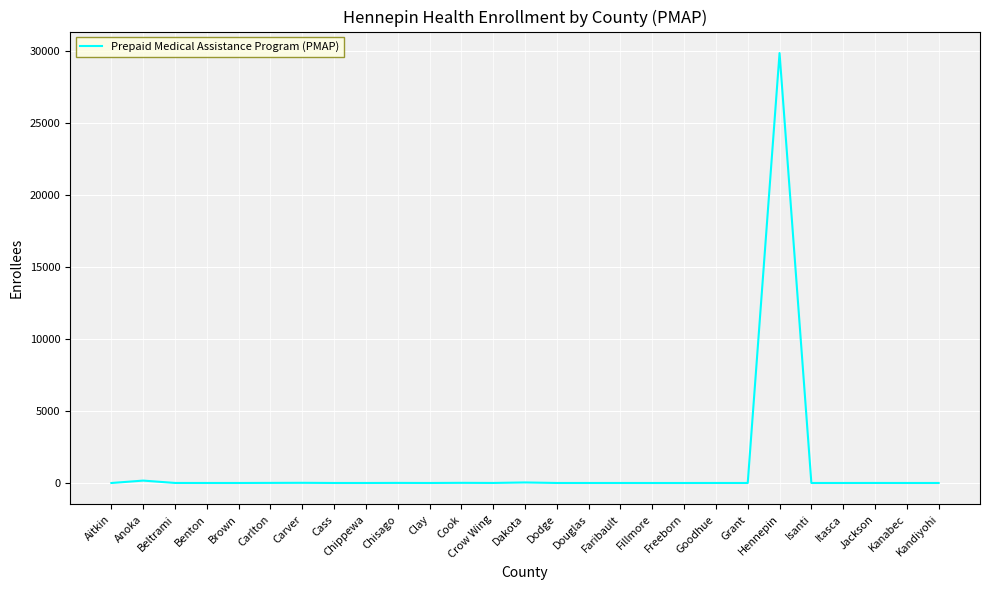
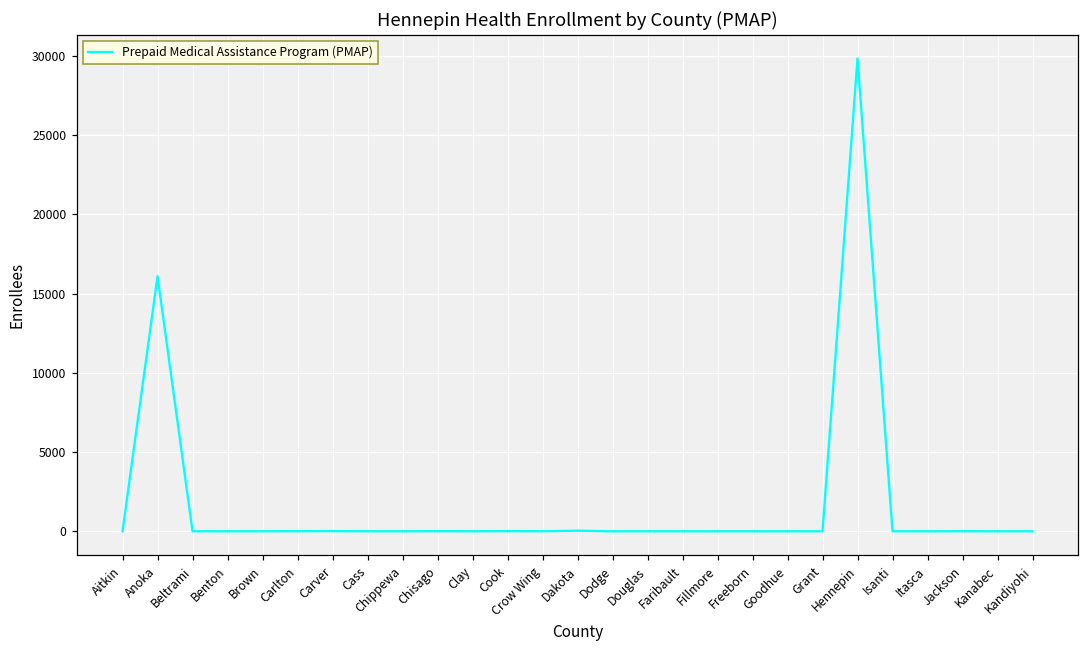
  {
    "Aitkin": 0,
-   "Anoka": 200,
+   "Anoka": 16100,
    "Beltrami": 0,
    "Benton": 0,
    "Brown": 0,
    "Carlton": 0,
    "Carver": 0,
    "Cass": 0,
    "Chippewa": 0,
    "Chisago": 0,
    "Clay": 0,
    "Cook": 0,
    "Crow Wing": 0,
    "Dakota": 0,
    "Dodge": 0,
    "Douglas": 0,
    "Faribault": 0,
    "Fillmore": 0,
    "Freeborn": 0,
    "Goodhue": 0,
    "Grant": 0,
    "Hennepin": 29800,
    "Isanti": 0,
    "Itasca": 0,
    "Jackson": 0,
    "Kanabec": 0,
    "Kandiyohi": 0
  }
